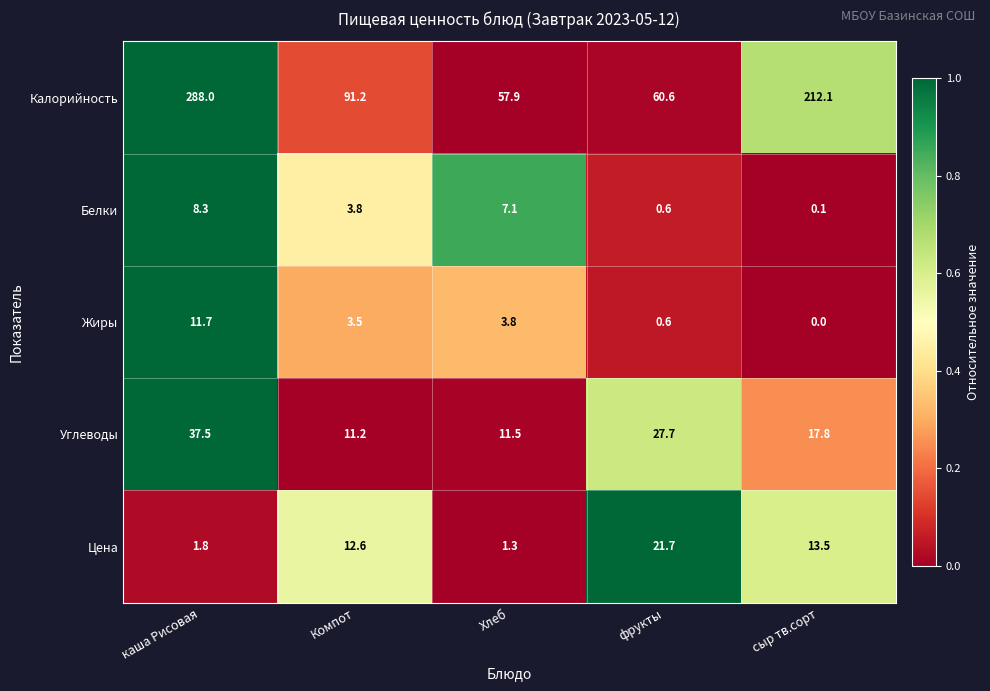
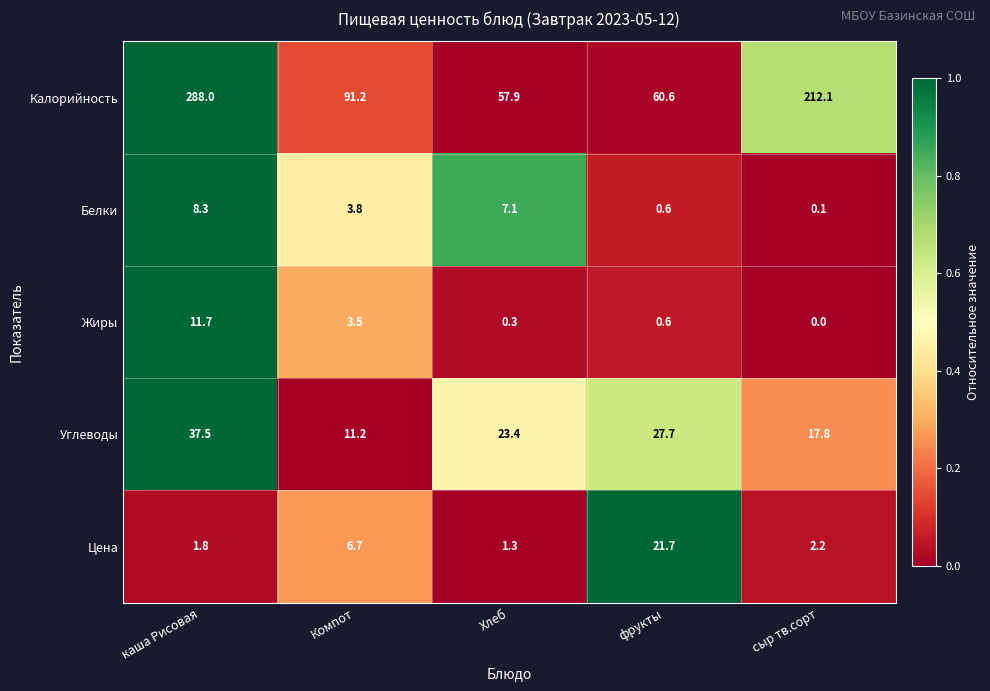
  {
    "Калорийность": {
      "каша Рисовая": 288.0,
      "Компот": 91.2,
      "Хлеб": 57.9,
      "фрукты": 60.6,
      "сыр тв.сорт": 212.1
    },
    "Белки": {
      "каша Рисовая": 8.3,
      "Компот": 3.8,
      "Хлеб": 7.1,
      "фрукты": 0.6,
      "сыр тв.сорт": 0.1
    },
    "Жиры": {
      "каша Рисовая": 11.7,
      "Компот": 3.5,
-     "Хлеб": 3.8,
+     "Хлеб": 0.3,
      "фрукты": 0.6,
      "сыр тв.сорт": 0.0
    },
    "Углеводы": {
      "каша Рисовая": 37.5,
      "Компот": 11.2,
-     "Хлеб": 11.5,
+     "Хлеб": 23.4,
      "фрукты": 27.7,
      "сыр тв.сорт": 17.8
    },
    "Цена": {
      "каша Рисовая": 1.8,
-     "Компот": 12.6,
+     "Компот": 6.7,
      "Хлеб": 1.3,
      "фрукты": 21.7,
-     "сыр тв.сорт": 13.5
+     "сыр тв.сорт": 2.2
    }
  }
